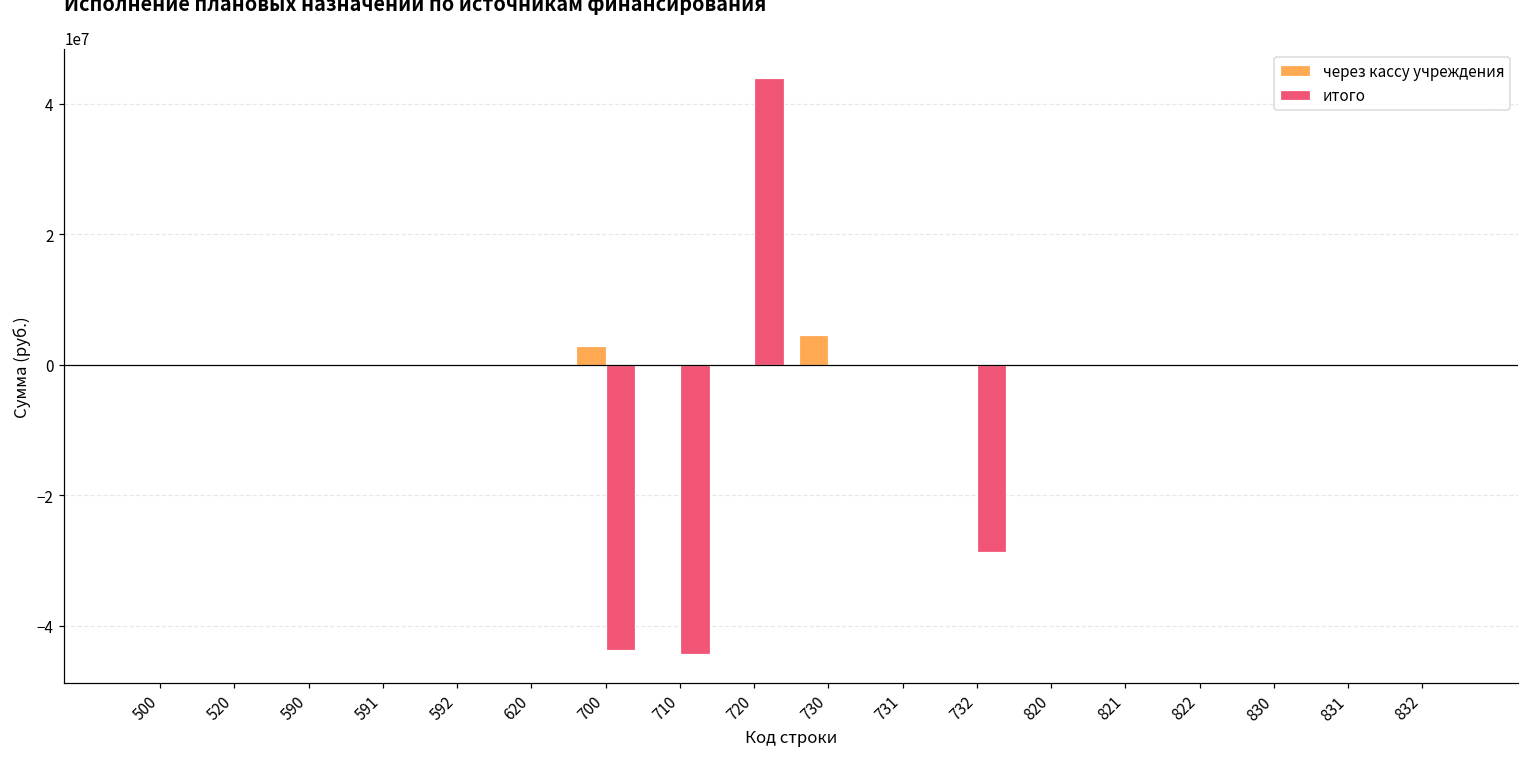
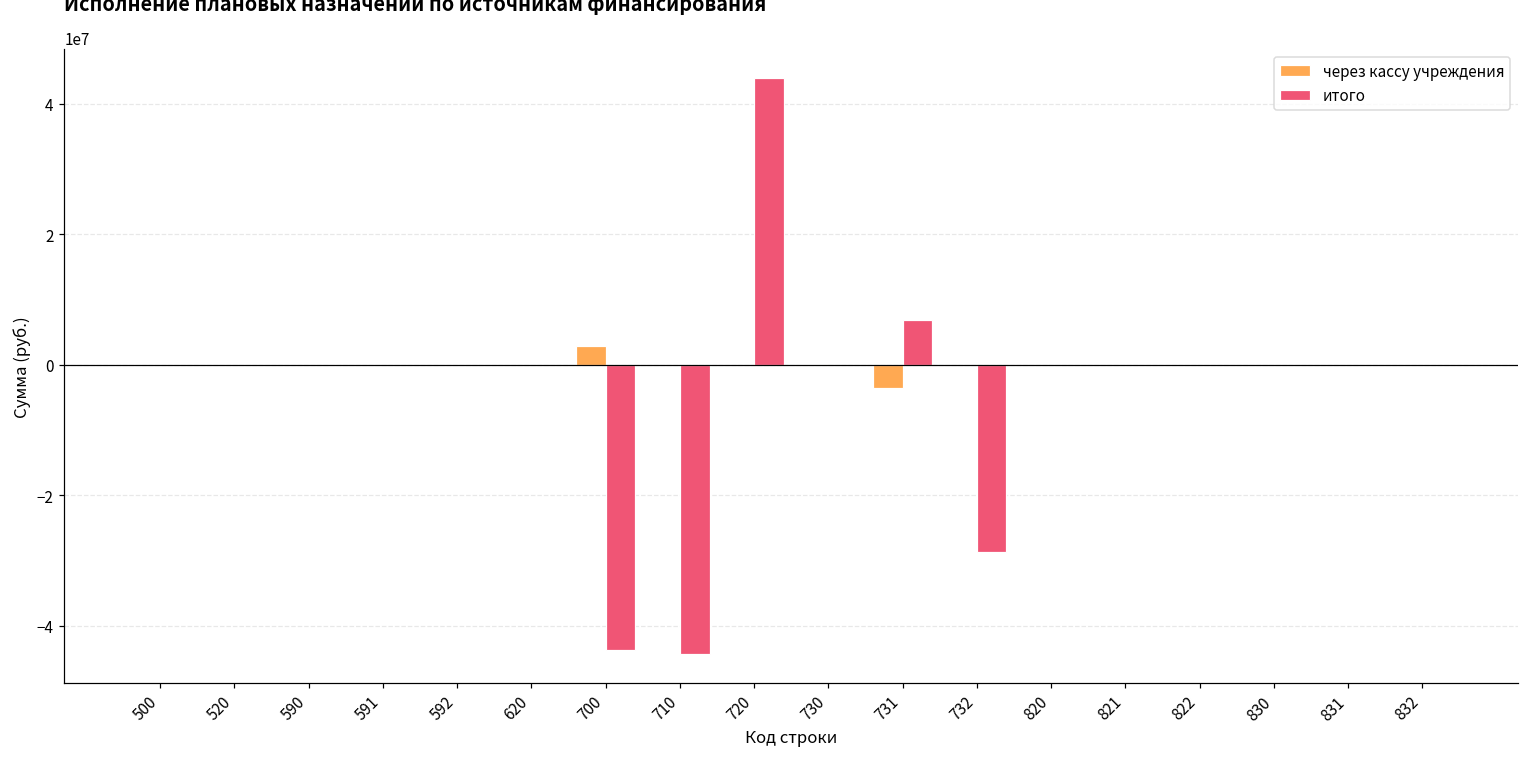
  {
    "через кассу учреждения": {
      "500": 0,
      "520": 0,
      "590": 0,
      "591": 0,
      "592": 0,
      "620": 0,
      "700": 3000000,
      "720": 0,
-     "730": 5000000,
-     "731": 0,
+     "730": 0,
+     "731": -4000000,
      "732": 0,
      "820": 0,
      "821": 0,
      "822": 0,
      "830": 0,
      "831": 0,
      "832": 0
    },
    "итого": {
      "500": 0,
      "520": 0,
      "590": 0,
      "591": 0,
      "592": 0,
      "620": 0,
      "700": -44000000,
      "710": -44000000,
      "720": 44000000,
      "730": 0,
-     "731": 0,
+     "731": 7000000,
      "732": -29000000,
      "820": 0,
      "821": 0,
      "822": 0,
      "830": 0,
      "831": 0,
      "832": 0
    }
  }
